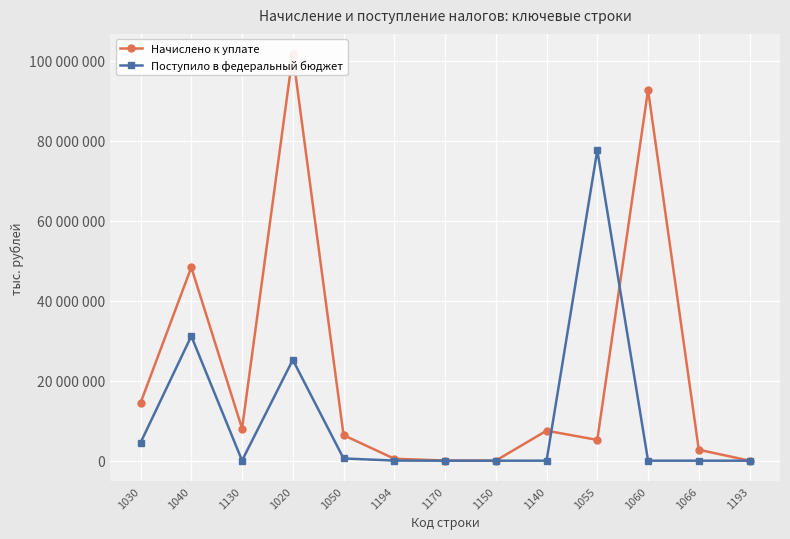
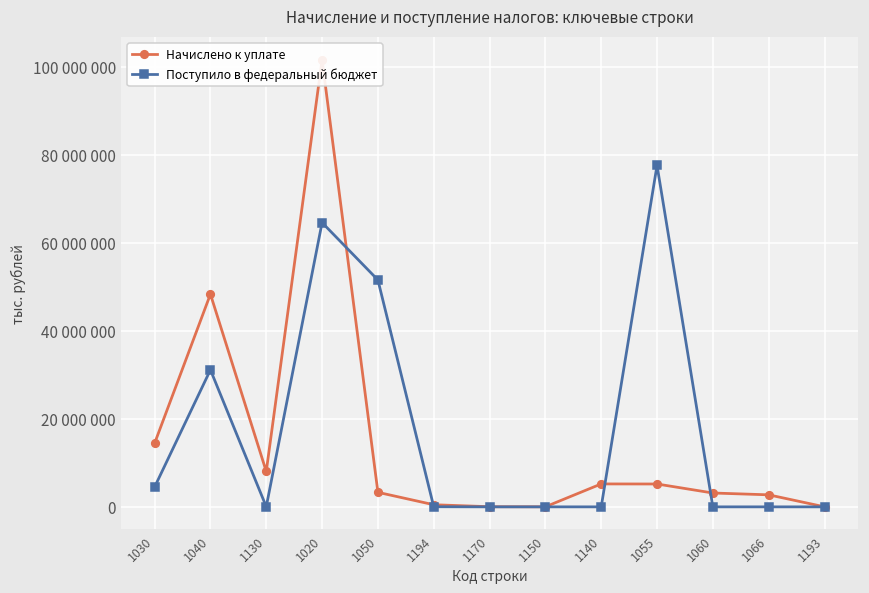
  {
    "Начислено к уплате": {
      "1030": 14000000,
      "1040": 48000000,
      "1130": 8000000,
-     "1050": 6000000,
-     "1140": 7000000,
+     "1050": 3000000,
+     "1140": 5000000,
      "1055": 5000000,
-     "1060": 93000000,
+     "1060": 3000000,
      "1066": 3000000
    },
    "Поступило в федеральный бюджет": {
      "1030": 4000000,
      "1040": 31000000,
      "1130": 0,
-     "1020": 25000000,
-     "1050": 1000000,
+     "1020": 65000000,
+     "1050": 52000000,
      "1140": 0,
      "1055": 78000000,
      "1060": 0,
      "1066": 0
    }
  }
